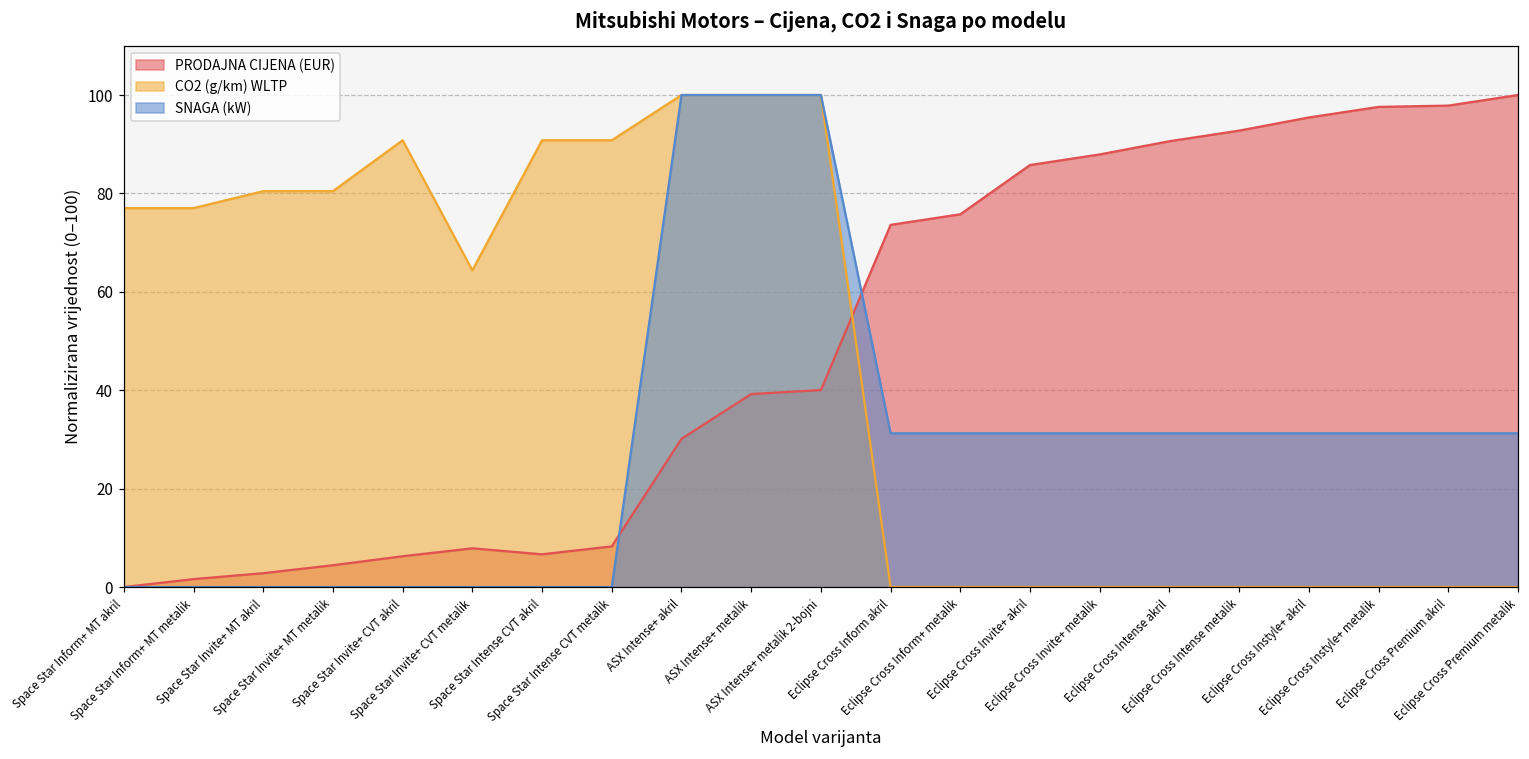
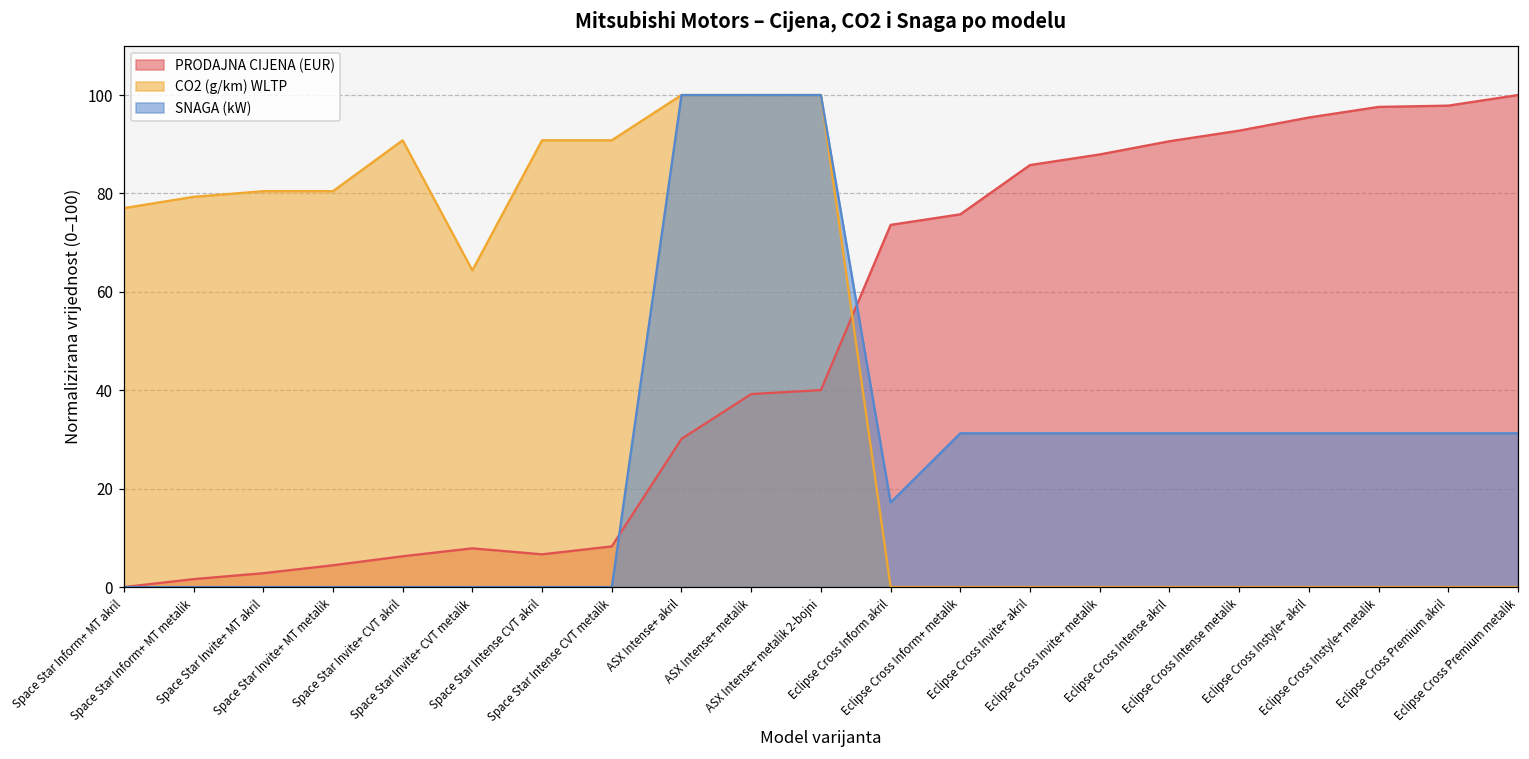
  {
    "PRODAJNA CIJENA (EUR)": {
      "Space Star Inform+ MT metalik": 2,
      "Space Star Invite+ MT akril": 3,
      "Space Star Invite+ MT metalik": 4,
      "Space Star Invite+ CVT akril": 6,
      "Space Star Invite+ CVT metalik": 8,
      "Space Star Intense CVT akril": 7,
      "Space Star Intense CVT metalik": 8,
      "ASX Intense+ akril": 30,
      "ASX Intense+ metalik": 39,
      "ASX Intense+ metalik 2-bojni": 40,
      "Eclipse Cross Inform akril": 74,
      "Eclipse Cross Inform+ metalik": 76,
      "Eclipse Cross Invite+ akril": 86,
      "Eclipse Cross Invite+ metalik": 88,
      "Eclipse Cross Intense akril": 91,
      "Eclipse Cross Intense metalik": 93,
      "Eclipse Cross Instyle+ akril": 95,
      "Eclipse Cross Instyle+ metalik": 98,
      "Eclipse Cross Premium akril": 98,
      "Eclipse Cross Premium metalik": 100
    },
    "CO2 (g/km) WLTP": {
      "Space Star Inform+ MT akril": 77,
-     "Space Star Inform+ MT metalik": 77,
+     "Space Star Inform+ MT metalik": 79,
      "Space Star Invite+ MT akril": 80,
      "Space Star Invite+ MT metalik": 80,
      "Space Star Invite+ CVT akril": 91,
      "Space Star Invite+ CVT metalik": 64,
      "Space Star Intense CVT akril": 91,
      "Space Star Intense CVT metalik": 91,
      "Eclipse Cross Inform akril": 0,
      "Eclipse Cross Inform+ metalik": 0,
      "Eclipse Cross Invite+ akril": 0,
      "Eclipse Cross Invite+ metalik": 0,
      "Eclipse Cross Intense akril": 0,
      "Eclipse Cross Intense metalik": 0,
      "Eclipse Cross Instyle+ akril": 0,
      "Eclipse Cross Instyle+ metalik": 0,
      "Eclipse Cross Premium akril": 0,
      "Eclipse Cross Premium metalik": 0
    },
    "SNAGA (kW)": {
      "Space Star Inform+ MT metalik": 0,
      "Space Star Invite+ MT akril": 0,
      "Space Star Invite+ MT metalik": 0,
      "Space Star Invite+ CVT akril": 0,
      "Space Star Invite+ CVT metalik": 0,
      "Space Star Intense CVT akril": 0,
      "Space Star Intense CVT metalik": 0,
-     "Eclipse Cross Inform akril": 31,
+     "Eclipse Cross Inform akril": 17,
      "Eclipse Cross Inform+ metalik": 31,
      "Eclipse Cross Invite+ akril": 31,
      "Eclipse Cross Invite+ metalik": 31,
      "Eclipse Cross Intense akril": 31,
      "Eclipse Cross Intense metalik": 31,
      "Eclipse Cross Instyle+ akril": 31,
      "Eclipse Cross Instyle+ metalik": 31,
      "Eclipse Cross Premium akril": 31,
      "Eclipse Cross Premium metalik": 31
    }
  }
